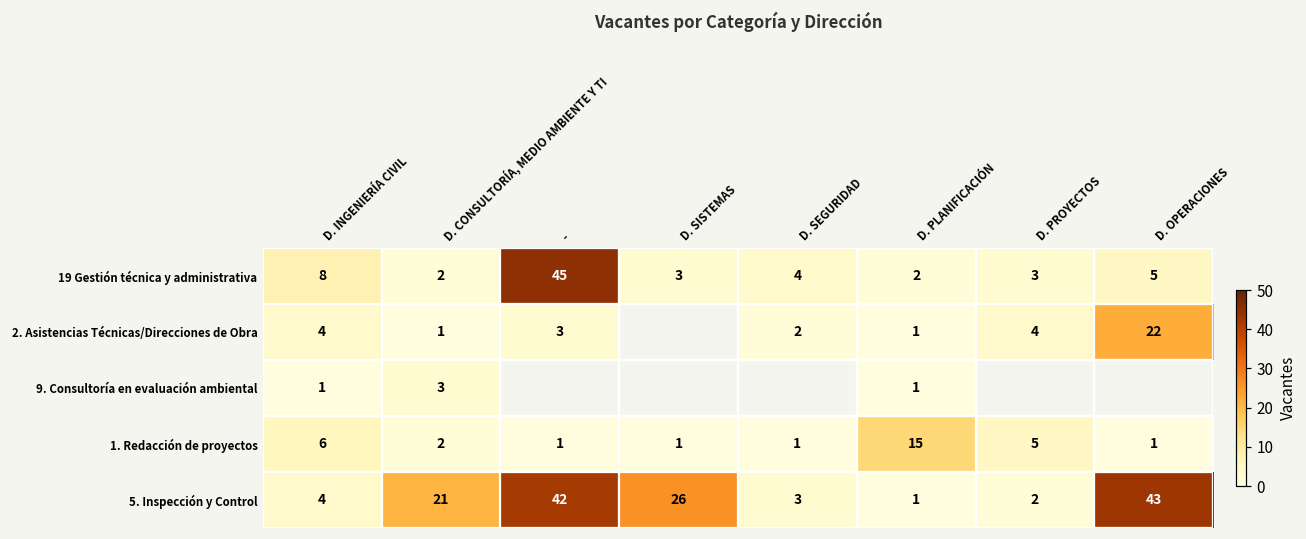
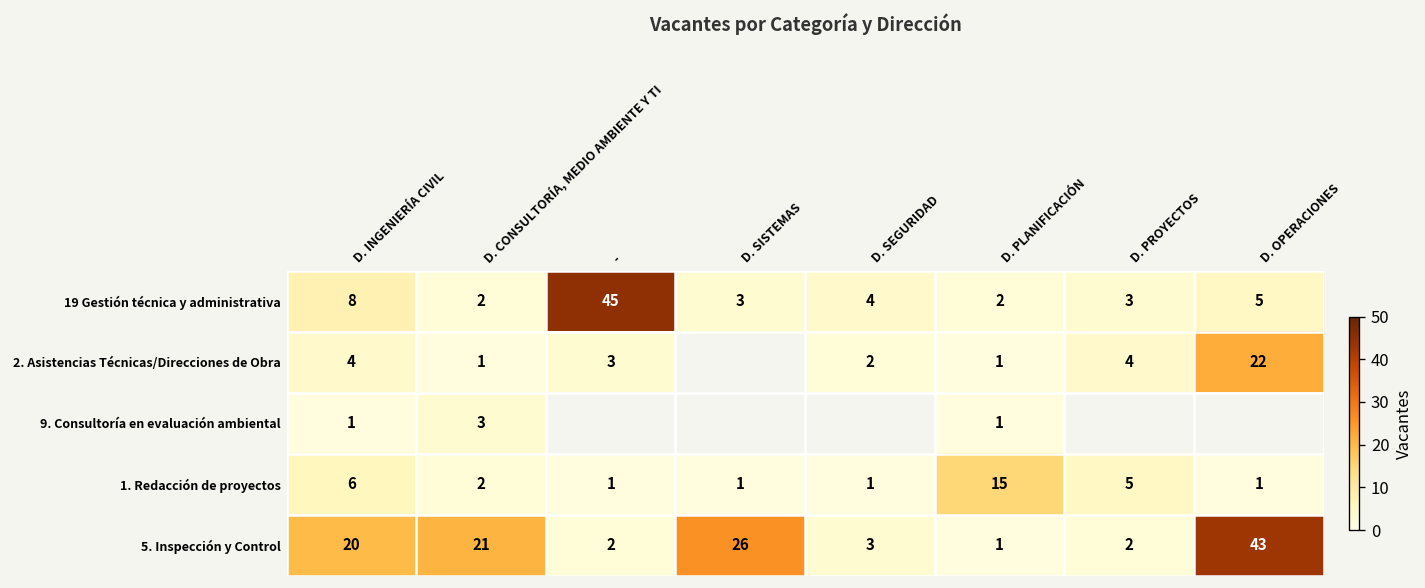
  {
    "19 Gestión técnica y administrativa": {
      "D. INGENIERÍA CIVIL": 8,
      "D. CONSULTORÍA, MEDIO AMBIENTE Y TI": 2,
      "-": 45,
      "D. SISTEMAS": 3,
      "D. SEGURIDAD": 4,
      "D. PLANIFICACIÓN": 2,
      "D. PROYECTOS": 3,
      "D. OPERACIONES": 5
    },
    "2. Asistencias Técnicas/Direcciones de Obra": {
      "D. INGENIERÍA CIVIL": 4,
      "D. CONSULTORÍA, MEDIO AMBIENTE Y TI": 1,
      "-": 3,
      "D. SEGURIDAD": 2,
      "D. PLANIFICACIÓN": 1,
      "D. PROYECTOS": 4,
      "D. OPERACIONES": 22
    },
    "9. Consultoría en evaluación ambiental": {
      "D. INGENIERÍA CIVIL": 1,
      "D. CONSULTORÍA, MEDIO AMBIENTE Y TI": 3,
      "D. PLANIFICACIÓN": 1
    },
    "1. Redacción de proyectos": {
      "D. INGENIERÍA CIVIL": 6,
      "D. CONSULTORÍA, MEDIO AMBIENTE Y TI": 2,
      "-": 1,
      "D. SISTEMAS": 1,
      "D. SEGURIDAD": 1,
      "D. PLANIFICACIÓN": 15,
      "D. PROYECTOS": 5,
      "D. OPERACIONES": 1
    },
    "5. Inspección y Control": {
-     "D. INGENIERÍA CIVIL": 4,
+     "D. INGENIERÍA CIVIL": 20,
      "D. CONSULTORÍA, MEDIO AMBIENTE Y TI": 21,
-     "-": 42,
+     "-": 2,
      "D. SISTEMAS": 26,
      "D. SEGURIDAD": 3,
      "D. PLANIFICACIÓN": 1,
      "D. PROYECTOS": 2,
      "D. OPERACIONES": 43
    }
  }
